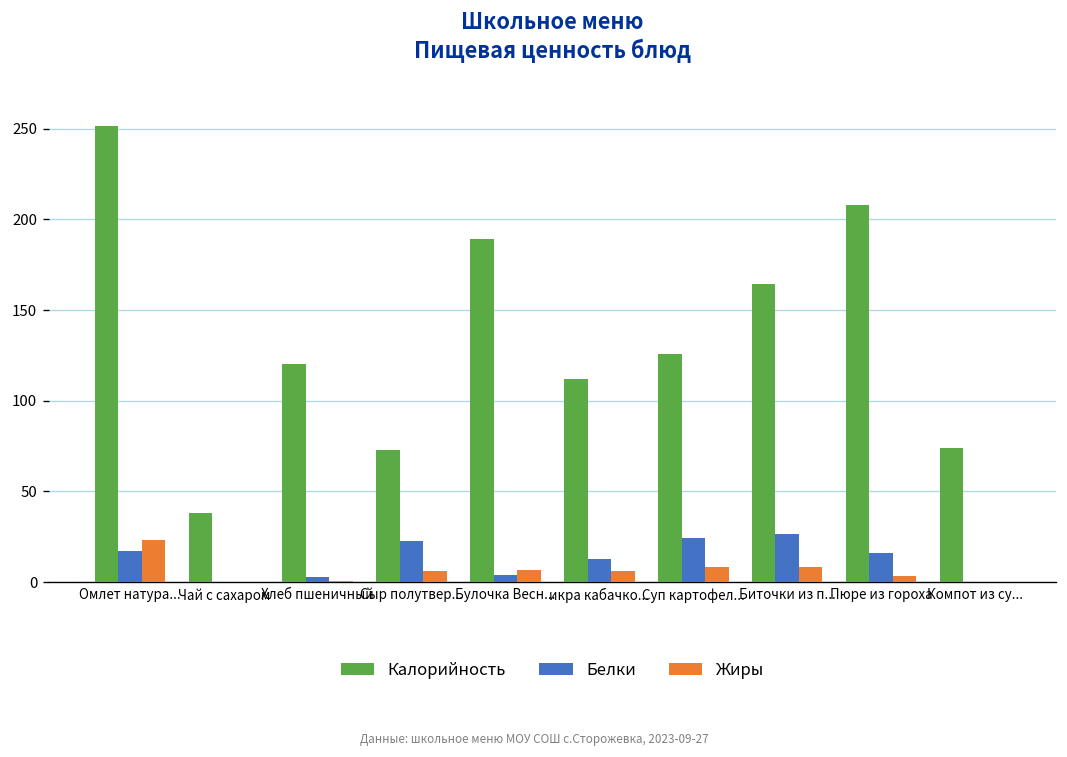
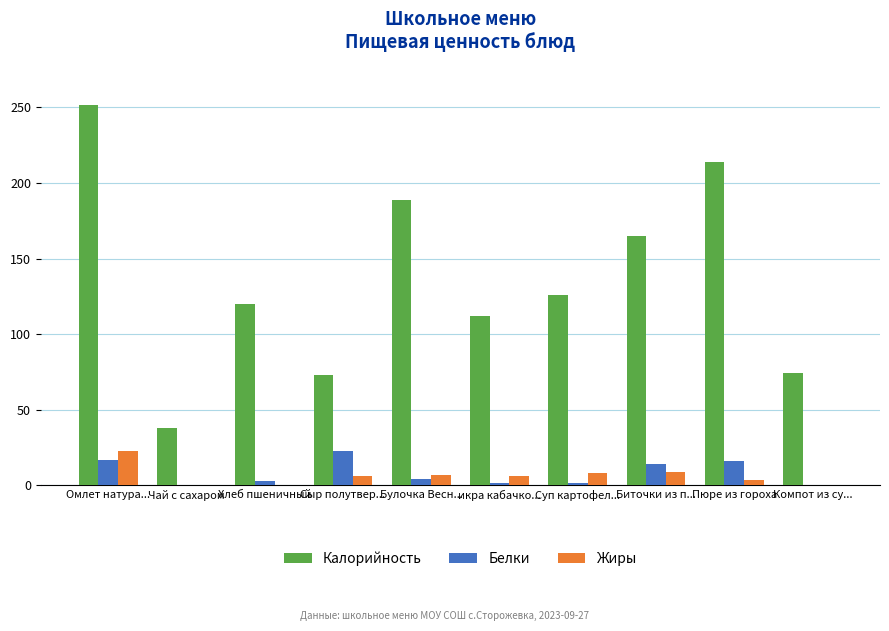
  {
    "Калорийность": {
      "Омлет натура...": 252,
      "Чай с сахаром": 38,
      "Хлеб пшеничный": 120,
      "Сыр полутвер...": 73,
      "Булочка Весн...": 189,
      "икра кабачко...": 112,
      "Суп картофел...": 126,
      "Биточки из п...": 165,
-     "Пюре из гороха": 208,
+     "Пюре из гороха": 214,
      "Компот из су...": 74
    },
    "Белки": {
      "Омлет натура...": 17,
      "Хлеб пшеничный": 3,
      "Сыр полутвер...": 23,
      "Булочка Весн...": 4,
-     "икра кабачко...": 13,
-     "Суп картофел...": 24,
-     "Биточки из п...": 26,
+     "икра кабачко...": 1,
+     "Суп картофел...": 2,
+     "Биточки из п...": 14,
      "Пюре из гороха": 16
    },
    "Жиры": {
      "Омлет натура...": 23,
      "Сыр полутвер...": 6,
      "Булочка Весн...": 7,
      "икра кабачко...": 6,
      "Суп картофел...": 8,
      "Биточки из п...": 9,
      "Пюре из гороха": 4
    }
  }
